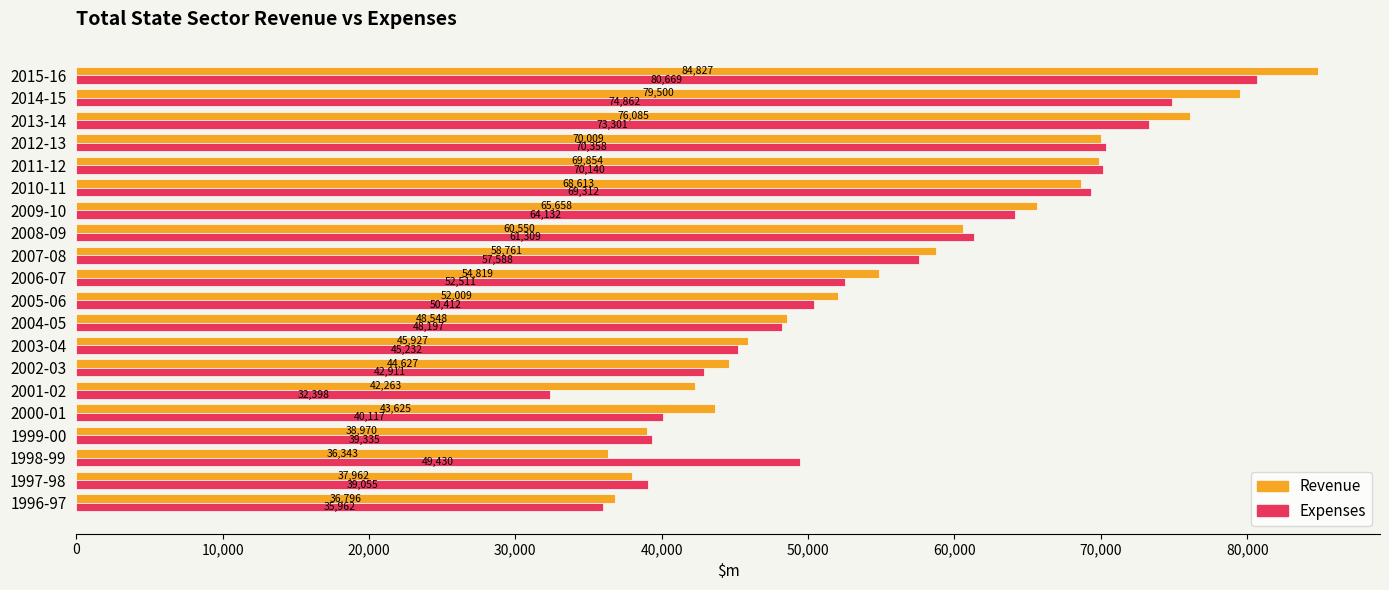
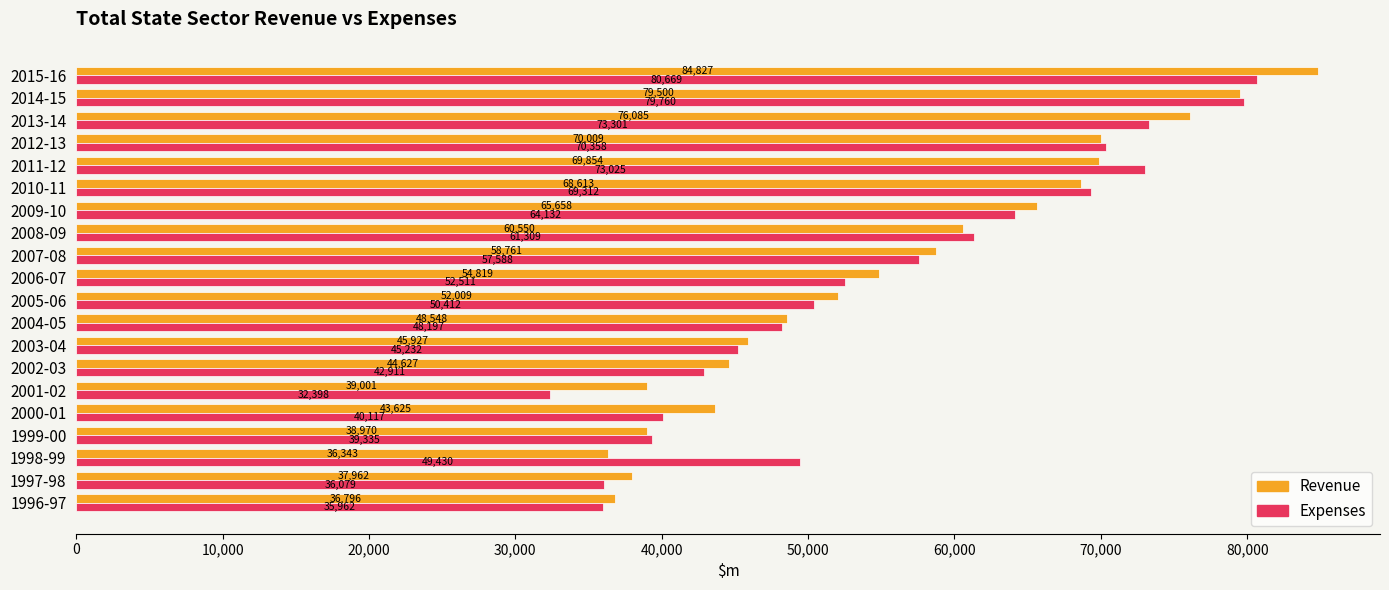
  {
    "Revenue": {
      "2015-16": "84,827",
      "2014-15": "79,500",
      "2013-14": "76,085",
      "2012-13": "70,009",
      "2011-12": "69,854",
      "2010-11": "68,613",
      "2009-10": "65,658",
      "2008-09": "60,550",
      "2007-08": "58,761",
      "2006-07": "54,819",
      "2005-06": "52,009",
      "2004-05": "48,548",
      "2003-04": "45,927",
      "2002-03": "44,627",
-     "2001-02": "42,263",
+     "2001-02": "39,001",
      "2000-01": "43,625",
      "1999-00": "38,970",
      "1998-99": "36,343",
      "1997-98": "37,962",
      "1996-97": "36,796"
    },
    "Expenses": {
      "2015-16": "80,669",
-     "2014-15": "74,862",
+     "2014-15": "79,760",
      "2013-14": "73,301",
      "2012-13": "70,358",
-     "2011-12": "70,140",
+     "2011-12": "73,025",
      "2010-11": "69,312",
      "2009-10": "64,132",
      "2008-09": "61,309",
      "2007-08": "57,588",
      "2006-07": "52,511",
      "2005-06": "50,412",
      "2004-05": "48,197",
      "2003-04": "45,232",
      "2002-03": "42,911",
      "2001-02": "32,398",
      "2000-01": "40,117",
      "1999-00": "39,335",
      "1998-99": "49,430",
-     "1997-98": "39,055",
+     "1997-98": "36,079",
      "1996-97": "35,962"
    }
  }
